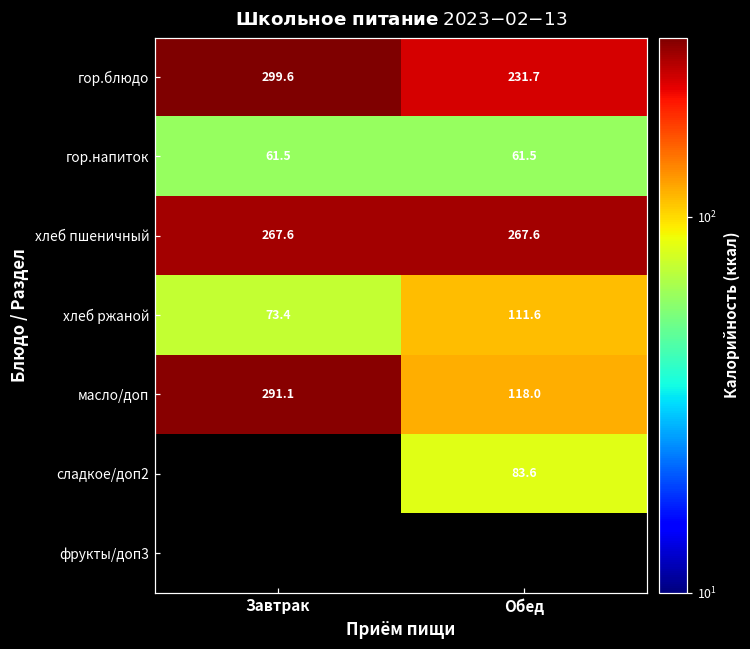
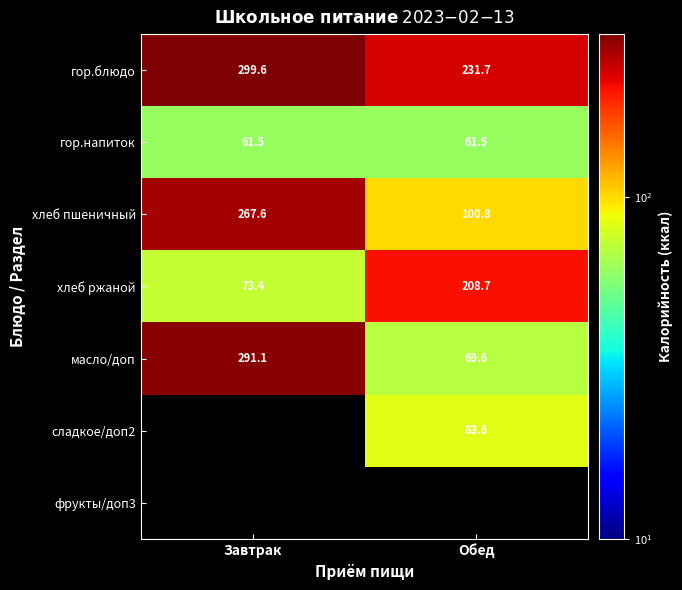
  {
    "гор.блюдо": {
      "Завтрак": 299.6,
      "Обед": 231.7
    },
    "гор.напиток": {
      "Завтрак": 61.5,
      "Обед": 61.5
    },
    "хлеб пшеничный": {
      "Завтрак": 267.6,
-     "Обед": 267.6
+     "Обед": 100.8
    },
    "хлеб ржаной": {
      "Завтрак": 73.4,
-     "Обед": 111.6
+     "Обед": 208.7
    },
    "масло/доп": {
      "Завтрак": 291.1,
-     "Обед": 118.0
+     "Обед": 69.6
    },
    "сладкое/доп2": {
      "Обед": 83.6
    }
  }
